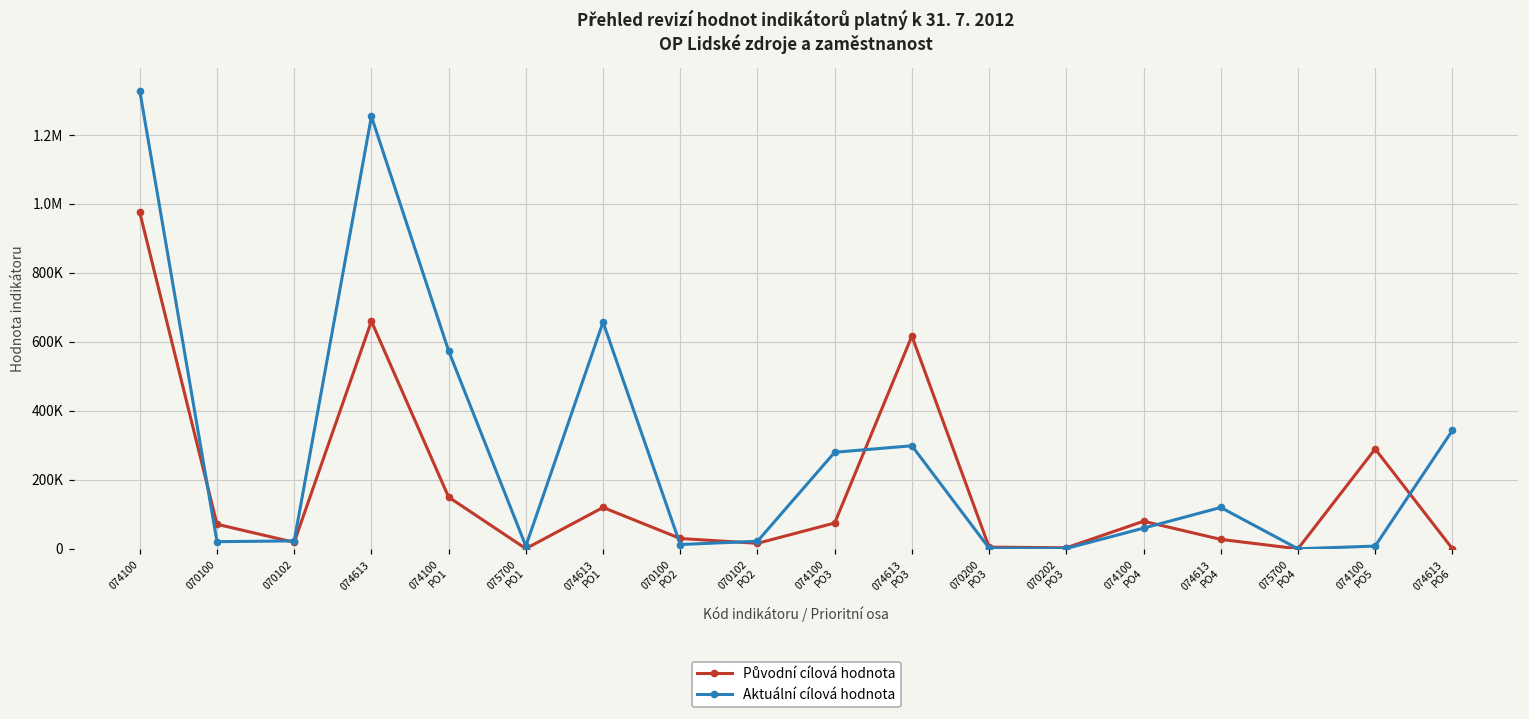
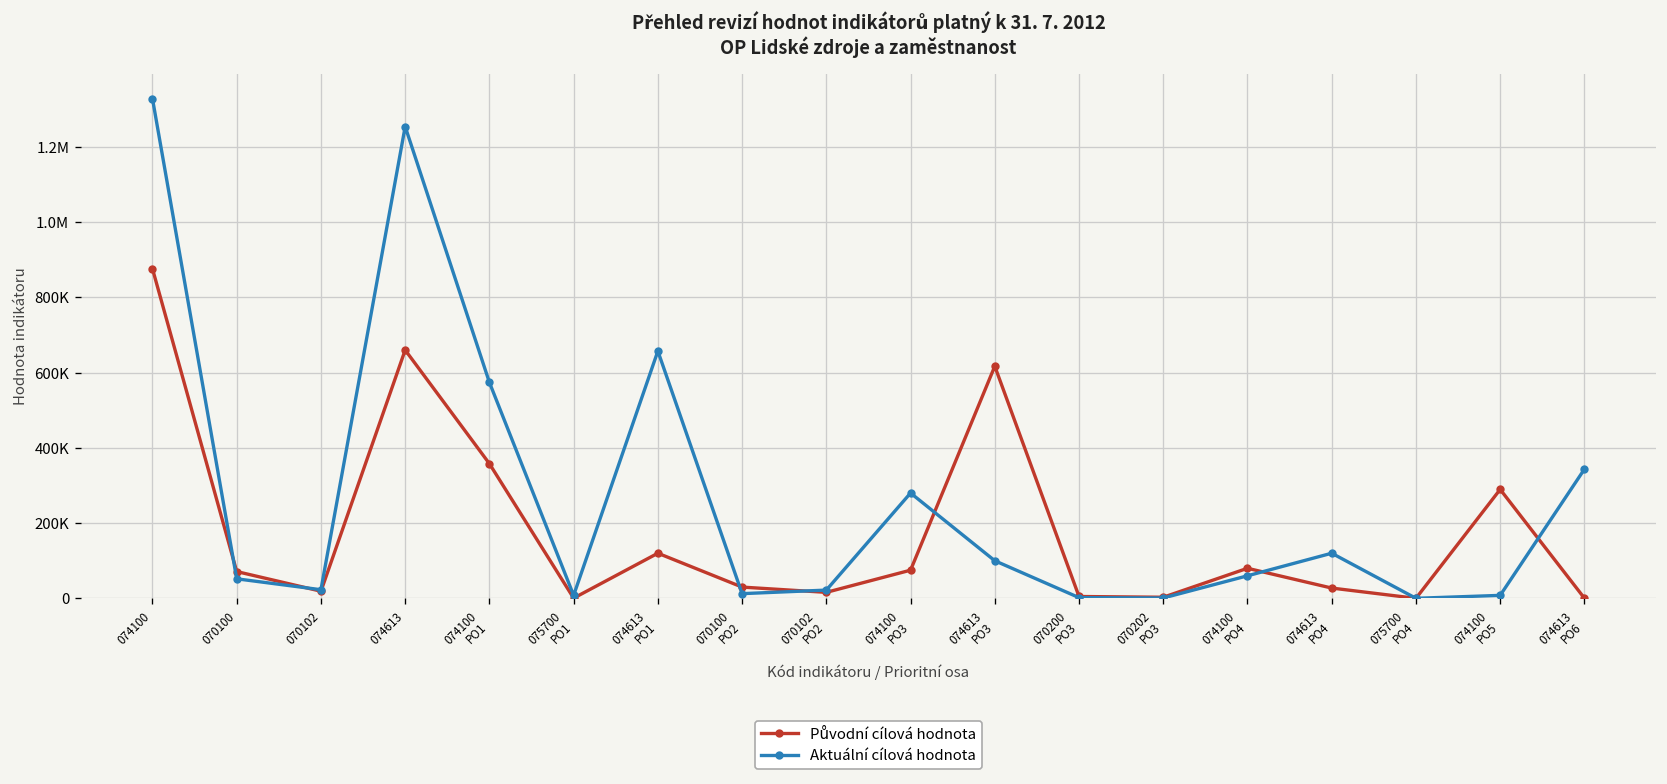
  {
    "Původní cílová hodnota": {
-     "074100": 980000,
+     "074100": 880000,
      "070100": 70000,
      "074613": 660000,
-     "074100 PO1": 150000,
+     "074100 PO1": 360000,
      "074613 PO1": 120000,
      "070100 PO2": 30000,
      "074100 PO3": 70000,
      "074613 PO3": 620000,
      "074100 PO4": 80000,
      "074613 PO4": 30000,
      "074100 PO5": 290000,
      "074613 PO6": 0
    },
    "Aktuální cílová hodnota": {
      "074100": 1330000,
-     "070100": 20000,
+     "070100": 50000,
      "074613": 1250000,
      "074100 PO1": 570000,
      "074613 PO1": 660000,
      "070100 PO2": 10000,
      "074100 PO3": 280000,
-     "074613 PO3": 300000,
+     "074613 PO3": 100000,
      "074100 PO4": 60000,
      "074613 PO4": 120000,
      "074100 PO5": 10000,
      "074613 PO6": 340000
    }
  }
